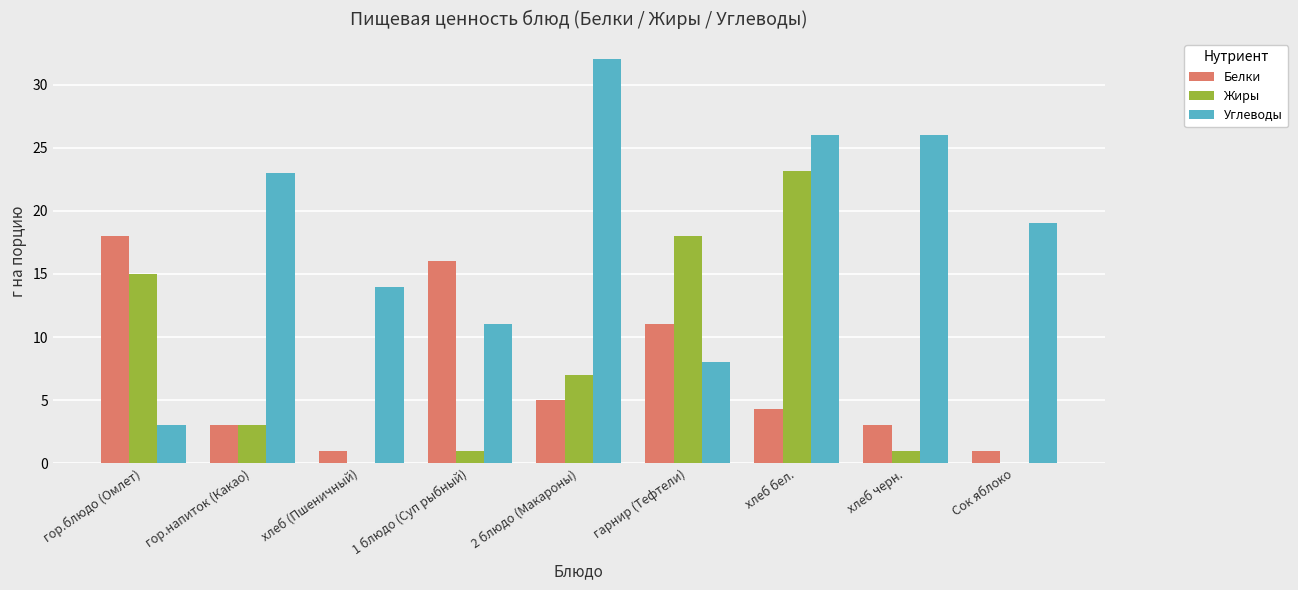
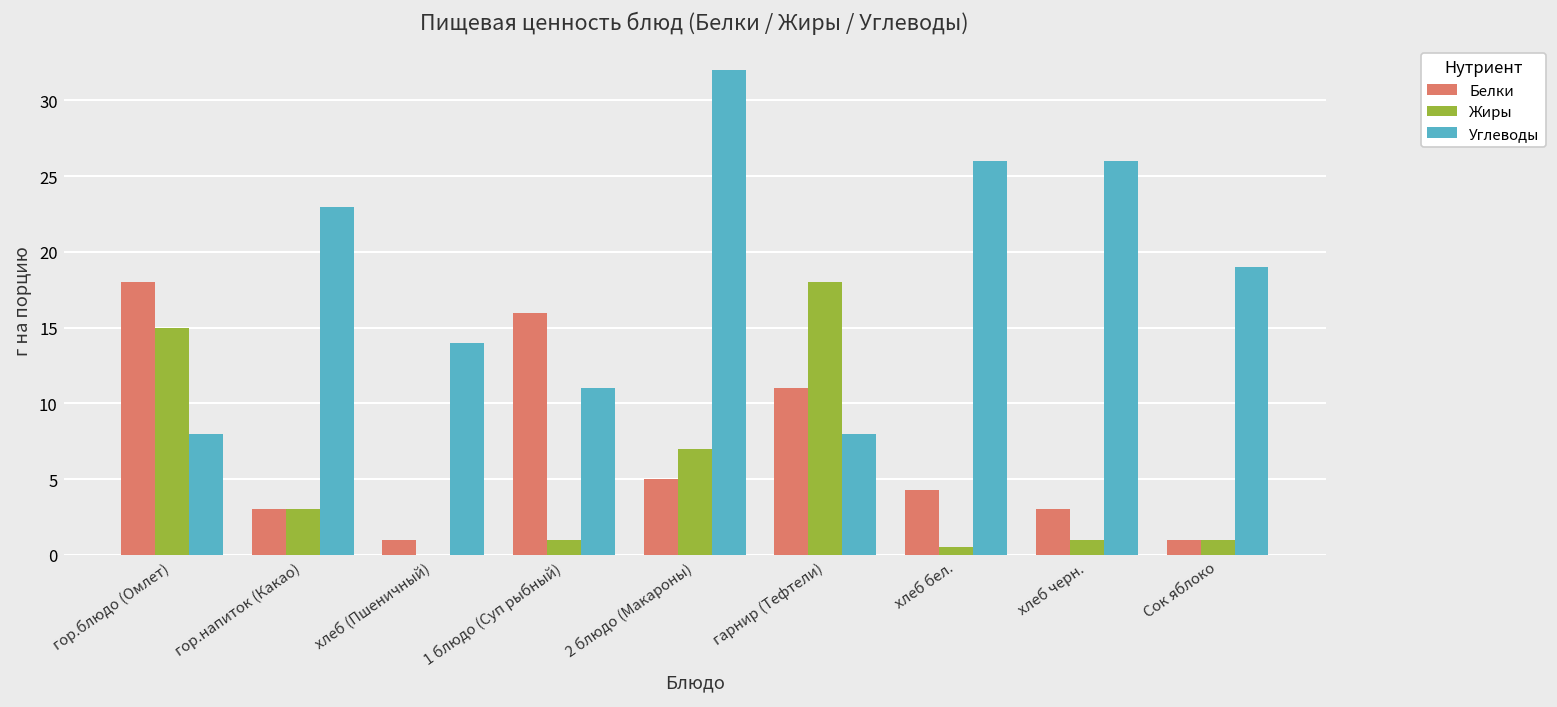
  {
    "Белки": {
      "гор.блюдо (Омлет)": 18.0,
      "гор.напиток (Какао)": 3.0,
      "хлеб (Пшеничный)": 1.0,
      "1 блюдо (Суп рыбный)": 16.0,
      "2 блюдо (Макароны)": 5.0,
      "гарнир (Тефтели)": 11.0,
      "хлеб бел.": 4.3,
      "хлеб черн.": 3.0,
      "Сок яблоко": 1.0
    },
    "Жиры": {
      "гор.блюдо (Омлет)": 15.0,
      "гор.напиток (Какао)": 3.0,
      "хлеб (Пшеничный)": 0.0,
      "1 блюдо (Суп рыбный)": 1.0,
      "2 блюдо (Макароны)": 7.0,
      "гарнир (Тефтели)": 18.0,
-     "хлеб бел.": 23.2,
+     "хлеб бел.": 0.5,
      "хлеб черн.": 1.0,
-     "Сок яблоко": 0
+     "Сок яблоко": 1
    },
    "Углеводы": {
-     "гор.блюдо (Омлет)": 3,
+     "гор.блюдо (Омлет)": 8,
      "гор.напиток (Какао)": 23,
      "хлеб (Пшеничный)": 14,
      "1 блюдо (Суп рыбный)": 11,
      "2 блюдо (Макароны)": 32,
      "гарнир (Тефтели)": 8,
      "хлеб бел.": 26,
      "хлеб черн.": 26,
      "Сок яблоко": 19
    }
  }
